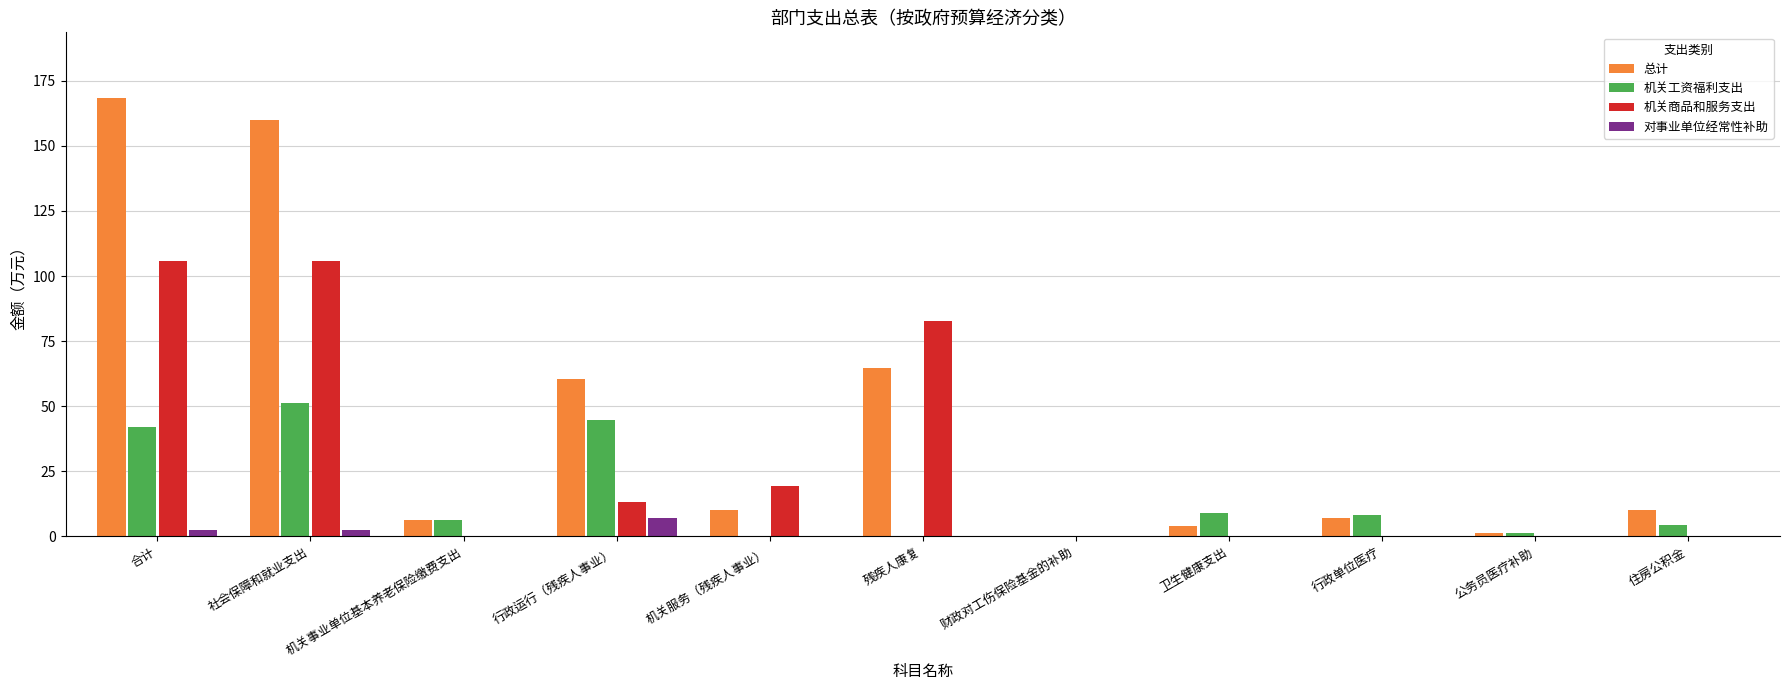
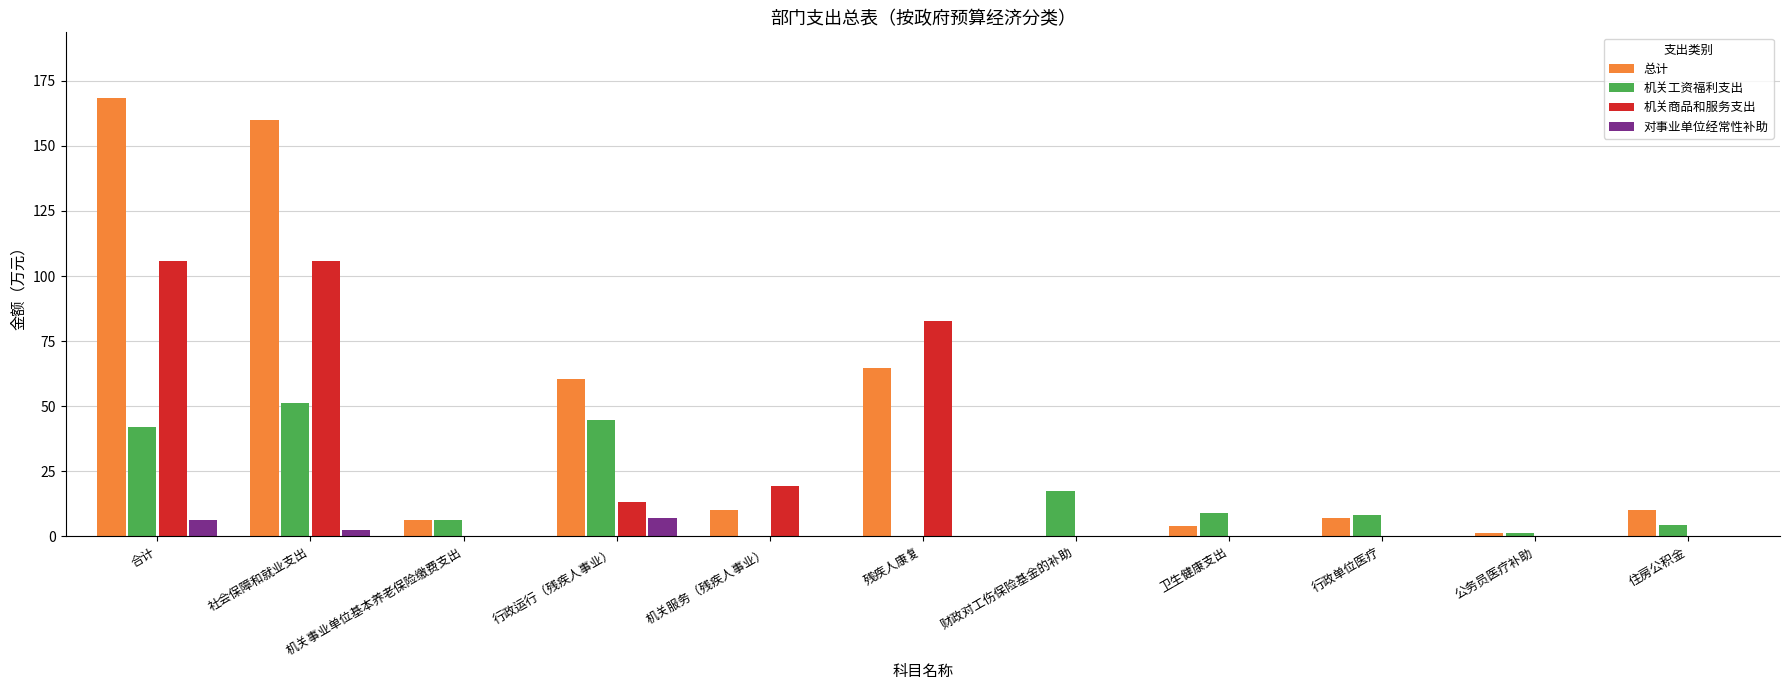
  {
    "总计": {
      "合计": 168,
      "社会保障和就业支出": 160,
      "机关事业单位基本养老保险缴费支出": 6,
      "行政运行（残疾人事业）": 61,
      "机关服务（残疾人事业）": 10,
      "残疾人康复": 65,
      "卫生健康支出": 4,
      "行政单位医疗": 7,
      "公务员医疗补助": 1,
      "住房公积金": 10
    },
    "机关工资福利支出": {
      "合计": 42,
      "社会保障和就业支出": 51,
      "机关事业单位基本养老保险缴费支出": 6,
      "行政运行（残疾人事业）": 45,
      "机关服务（残疾人事业）": 0,
      "残疾人康复": 0,
-     "财政对工伤保险基金的补助": 0,
+     "财政对工伤保险基金的补助": 18,
      "卫生健康支出": 9,
      "行政单位医疗": 8,
      "公务员医疗补助": 1,
      "住房公积金": 4
    },
    "机关商品和服务支出": {
      "合计": 106,
      "社会保障和就业支出": 106,
      "机关事业单位基本养老保险缴费支出": 0,
      "行政运行（残疾人事业）": 13,
      "机关服务（残疾人事业）": 19,
      "残疾人康复": 83,
      "财政对工伤保险基金的补助": 0,
      "卫生健康支出": 0,
      "行政单位医疗": 0,
      "公务员医疗补助": 0,
      "住房公积金": 0
    },
    "对事业单位经常性补助": {
-     "合计": 3,
+     "合计": 6,
      "社会保障和就业支出": 3,
      "机关事业单位基本养老保险缴费支出": 0,
      "行政运行（残疾人事业）": 7,
      "机关服务（残疾人事业）": 0,
      "残疾人康复": 0,
      "财政对工伤保险基金的补助": 0,
      "卫生健康支出": 0,
      "行政单位医疗": 0,
      "公务员医疗补助": 0,
      "住房公积金": 0
    }
  }
